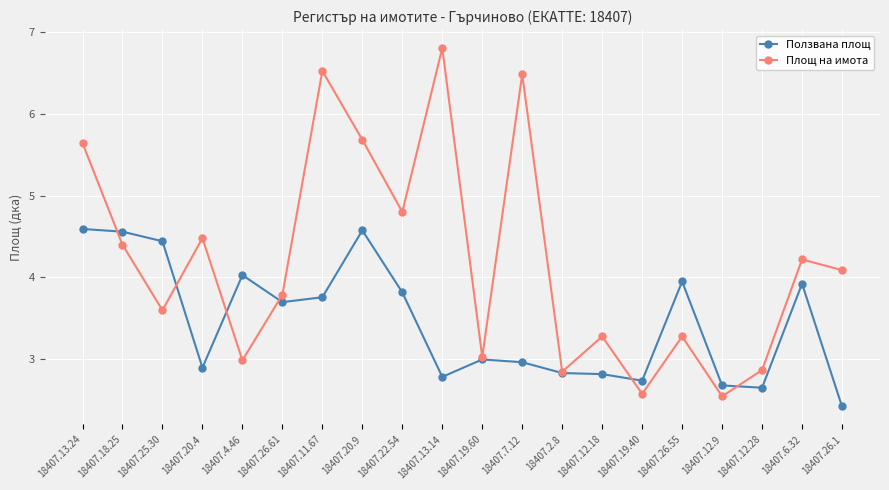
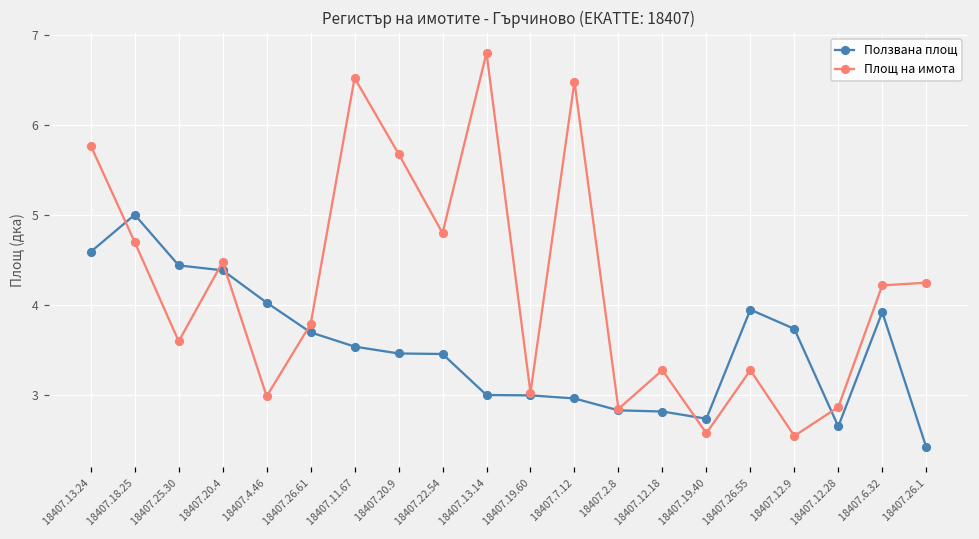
  {
    "Ползвана площ": {
      "18407.13.24": 4.6,
-     "18407.18.25": 4.6,
+     "18407.18.25": 5.0,
      "18407.25.30": 4.4,
-     "18407.20.4": 2.9,
+     "18407.20.4": 4.4,
      "18407.4.46": 4.0,
      "18407.26.61": 3.7,
-     "18407.11.67": 3.8,
-     "18407.20.9": 4.6,
-     "18407.22.54": 3.8,
-     "18407.13.14": 2.8,
+     "18407.11.67": 3.5,
+     "18407.20.9": 3.5,
+     "18407.22.54": 3.5,
+     "18407.13.14": 3.0,
      "18407.7.12": 3.0,
      "18407.12.18": 2.8,
      "18407.19.40": 2.7,
      "18407.26.55": 4.0,
-     "18407.12.9": 2.7,
+     "18407.12.9": 3.7,
      "18407.12.28": 2.7,
      "18407.6.32": 3.9,
      "18407.26.1": 2.4
    },
    "Площ на имота": {
-     "18407.13.24": 5.6,
-     "18407.18.25": 4.4,
+     "18407.13.24": 5.8,
+     "18407.18.25": 4.7,
      "18407.25.30": 3.6,
      "18407.20.4": 4.5,
      "18407.4.46": 3.0,
      "18407.26.61": 3.8,
      "18407.11.67": 6.5,
      "18407.20.9": 5.7,
      "18407.22.54": 4.8,
      "18407.13.14": 6.8,
      "18407.7.12": 6.5,
      "18407.12.18": 3.3,
      "18407.19.40": 2.6,
      "18407.26.55": 3.3,
      "18407.12.9": 2.6,
      "18407.12.28": 2.9,
      "18407.6.32": 4.2,
-     "18407.26.1": 4.1
+     "18407.26.1": 4.3
    }
  }
